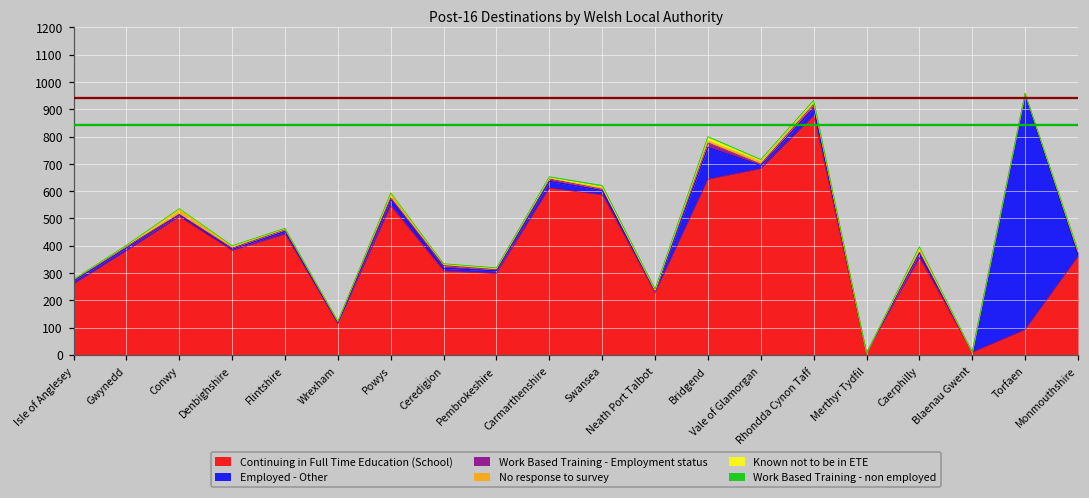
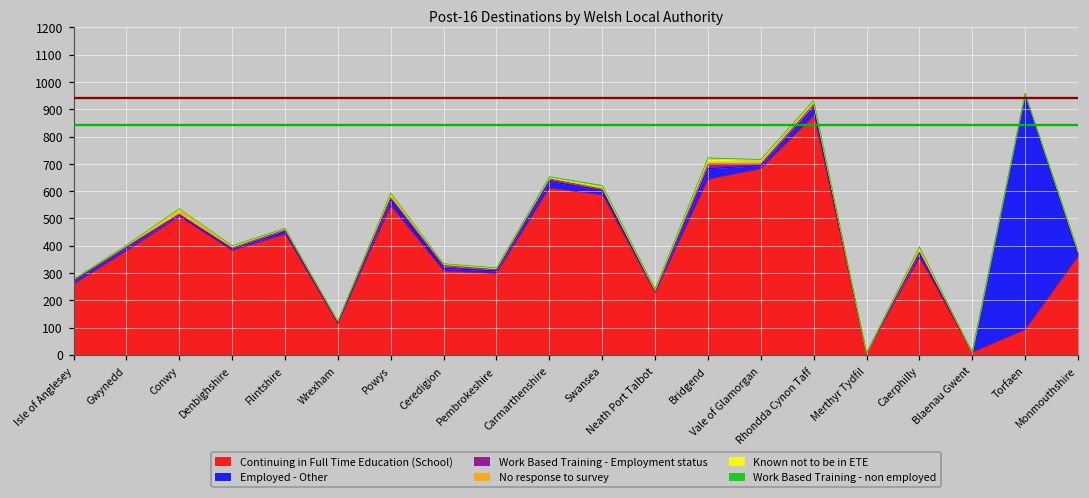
  {
    "Continuing in Full Time Education (School)": {
      "Isle of Anglesey": 260,
      "Gwynedd": 380,
      "Powys": 550,
      "Carmarthenshire": 610,
      "Swansea": 590,
      "Bridgend": 640,
      "Vale of Glamorgan": 680,
      "Rhondda Cynon Taff": 880,
      "Caerphilly": 360,
      "Torfaen": 90
    },
    "Employed - Other": {
-     "Bridgend": 120,
+     "Bridgend": 40,
      "Rhondda Cynon Taff": 30
    }
  }
